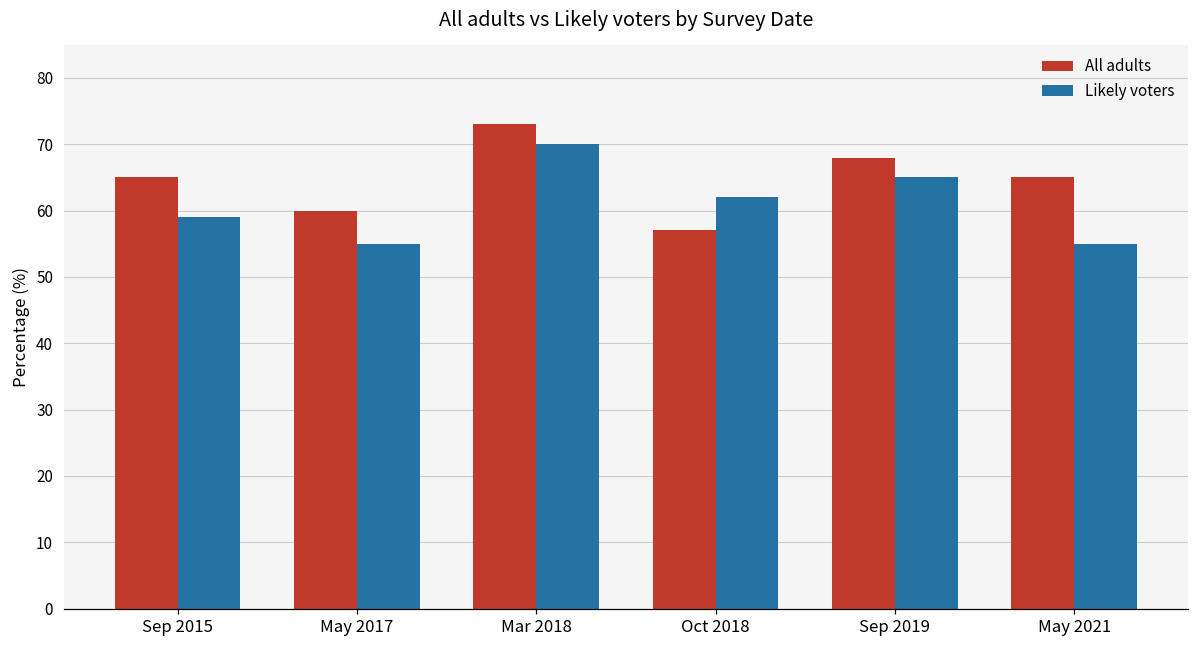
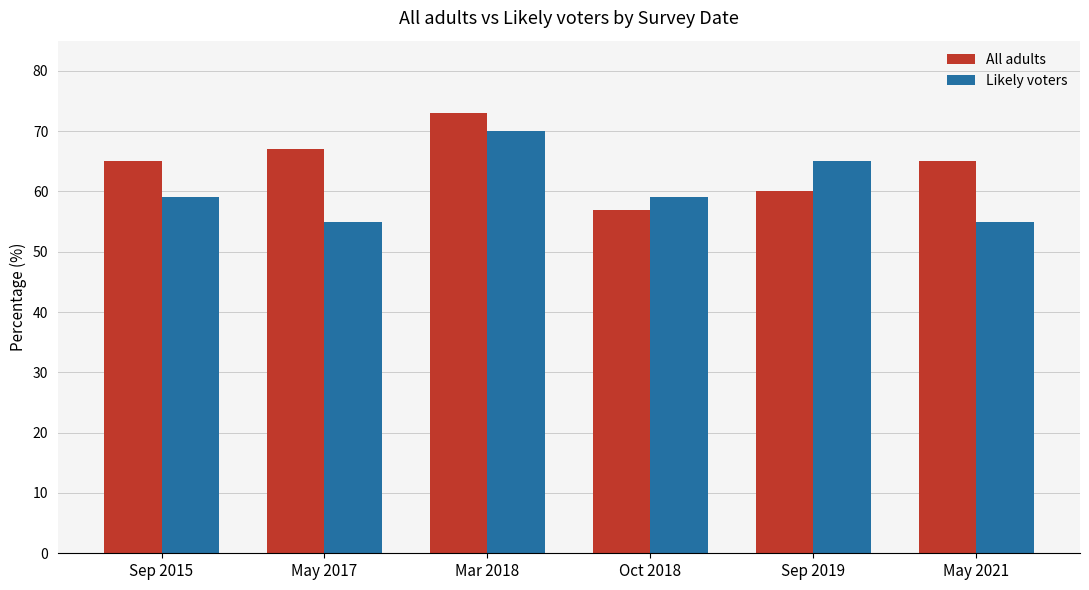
  {
    "All adults": {
      "Sep 2015": 65,
-     "May 2017": 60,
+     "May 2017": 67,
      "Mar 2018": 73,
      "Oct 2018": 57,
-     "Sep 2019": 68,
+     "Sep 2019": 60,
      "May 2021": 65
    },
    "Likely voters": {
      "Sep 2015": 59,
      "May 2017": 55,
      "Mar 2018": 70,
-     "Oct 2018": 62,
+     "Oct 2018": 59,
      "Sep 2019": 65,
      "May 2021": 55
    }
  }
